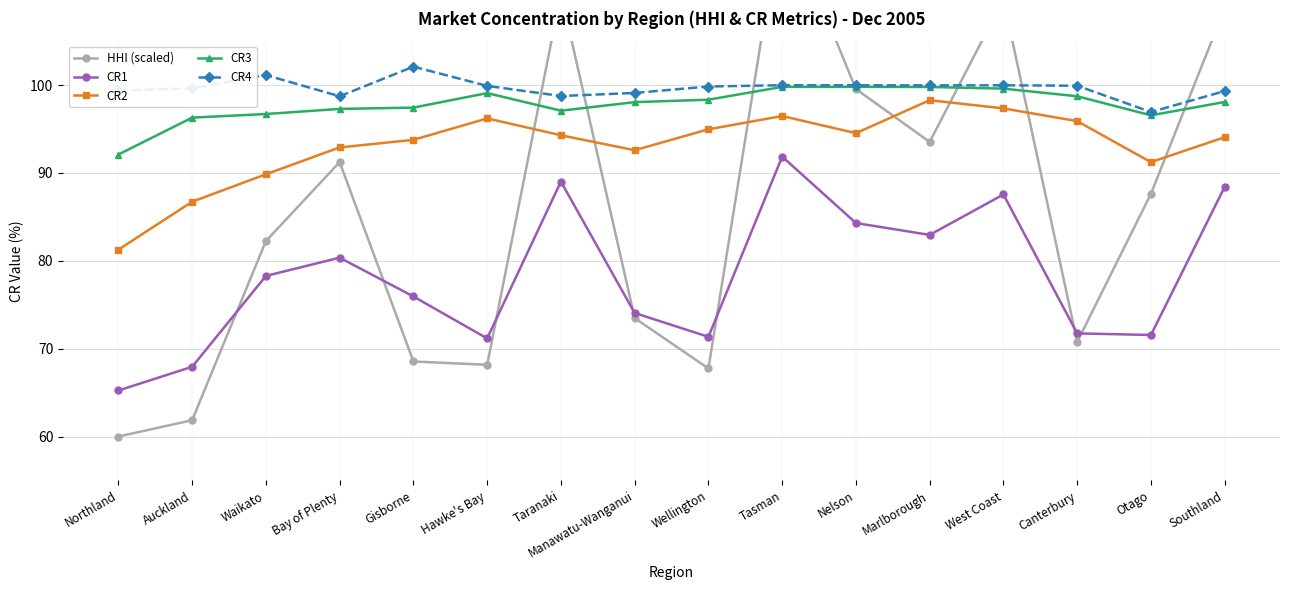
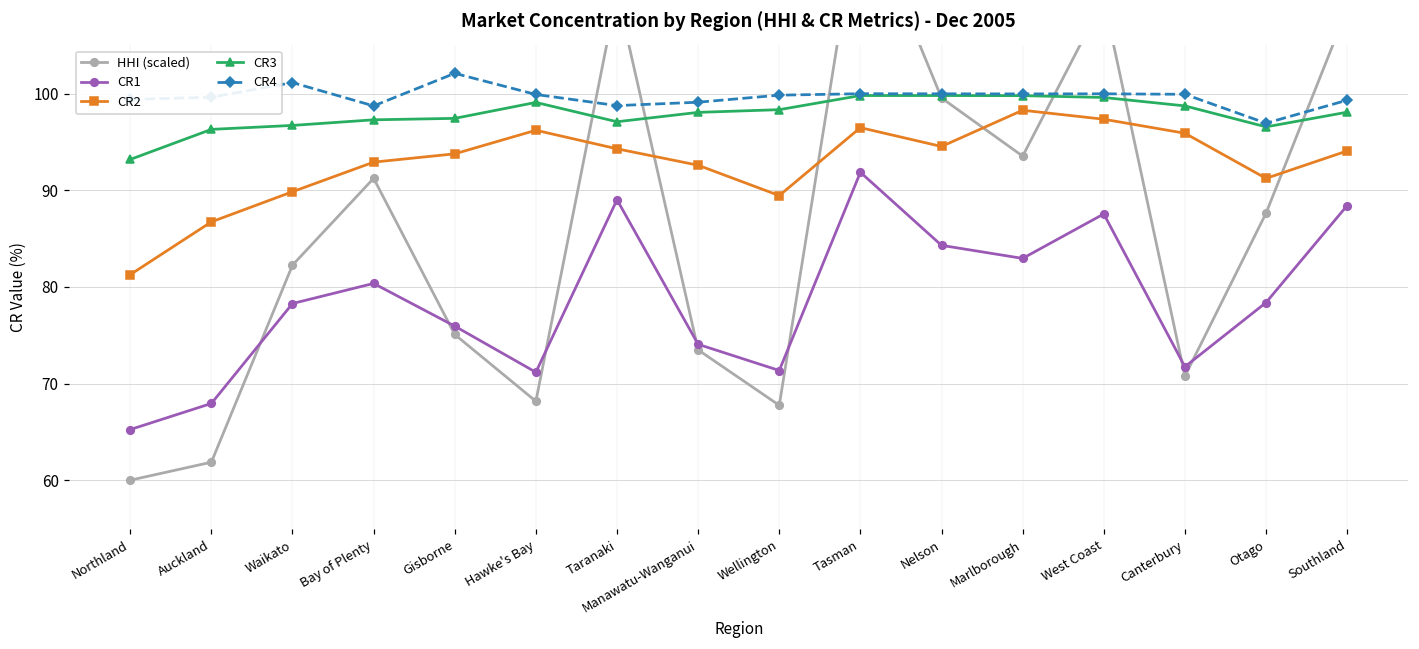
  {
    "HHI (scaled)": {
      "Northland": 60,
      "Auckland": 62,
      "Waikato": 82,
      "Bay of Plenty": 91,
-     "Gisborne": 69,
+     "Gisborne": 75,
      "Hawke's Bay": 68,
      "Manawatu-Wanganui": 73,
      "Wellington": 68,
      "Marlborough": 94,
      "Canterbury": 71,
      "Otago": 88
    },
    "CR1": {
      "Northland": 65,
      "Auckland": 68,
      "Waikato": 78,
      "Bay of Plenty": 80,
      "Gisborne": 76,
      "Hawke's Bay": 71,
      "Taranaki": 89,
      "Manawatu-Wanganui": 74,
      "Wellington": 71,
      "Tasman": 92,
      "Nelson": 84,
      "Marlborough": 83,
      "West Coast": 88,
      "Canterbury": 72,
-     "Otago": 72,
+     "Otago": 78,
      "Southland": 88
    },
    "CR2": {
      "Northland": 81,
      "Auckland": 87,
      "Waikato": 90,
      "Bay of Plenty": 93,
      "Gisborne": 94,
      "Hawke's Bay": 96,
      "Taranaki": 94,
      "Manawatu-Wanganui": 93,
-     "Wellington": 95,
+     "Wellington": 89,
      "Tasman": 96,
      "Nelson": 95,
      "Marlborough": 98,
      "West Coast": 97,
      "Canterbury": 96,
      "Otago": 91,
      "Southland": 94
    },
    "CR3": {
-     "Northland": 92,
+     "Northland": 93,
      "Auckland": 96,
      "Waikato": 97,
      "Bay of Plenty": 97,
      "Gisborne": 97,
      "Hawke's Bay": 99,
      "Taranaki": 97,
      "Manawatu-Wanganui": 98,
      "Wellington": 98,
      "West Coast": 100,
      "Canterbury": 99,
      "Otago": 97,
      "Southland": 98
    },
    "CR4": {
      "Waikato": 101,
      "Bay of Plenty": 99,
      "Gisborne": 102,
      "Hawke's Bay": 100,
      "Taranaki": 99,
      "Manawatu-Wanganui": 99,
      "Wellington": 100,
      "West Coast": 100,
      "Canterbury": 100,
      "Otago": 97,
      "Southland": 99
    }
  }
